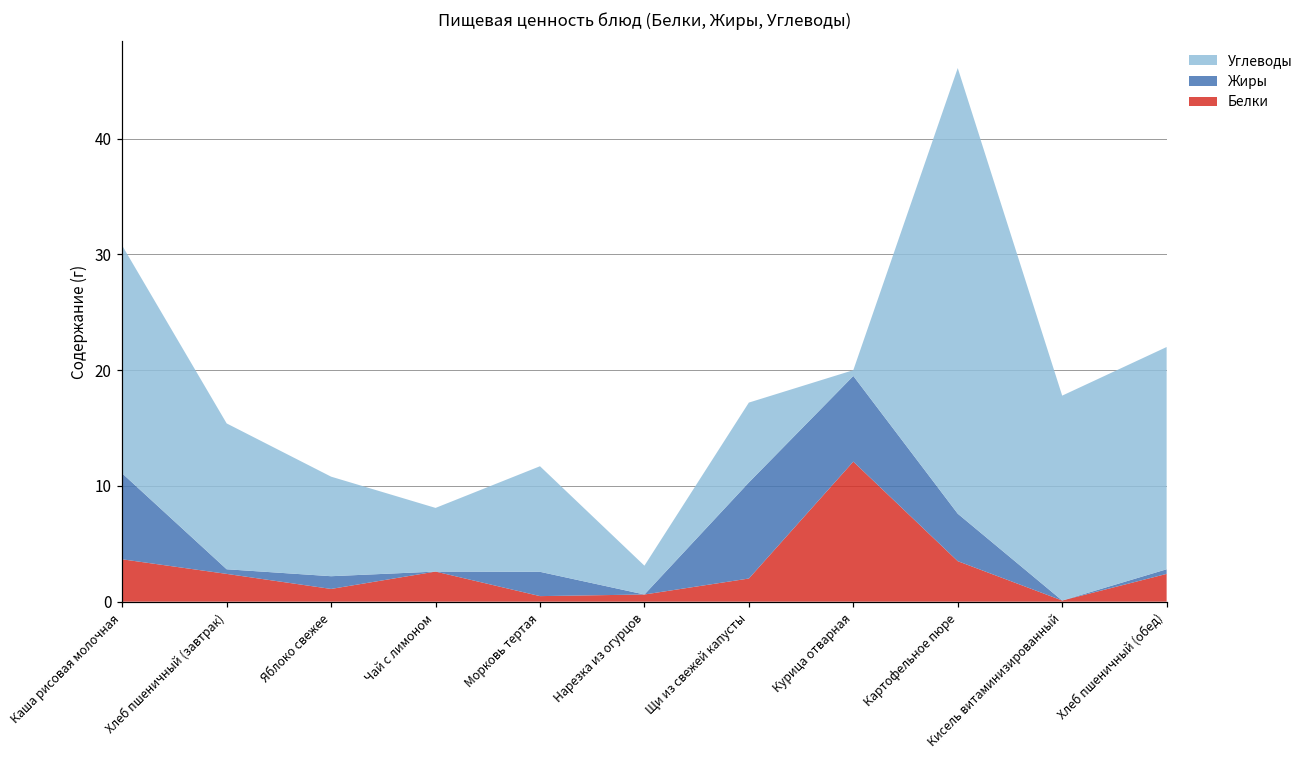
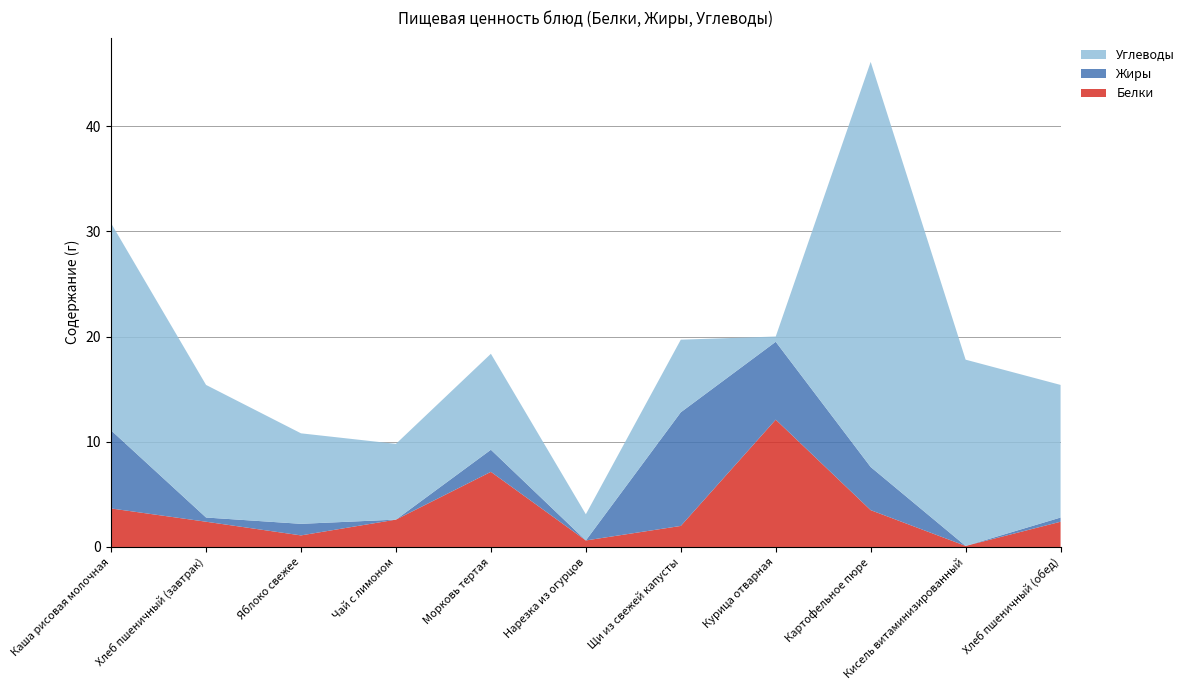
  {
    "Белки": {
      "Каша рисовая молочная": 3.7,
      "Хлеб пшеничный (завтрак)": 2.4,
      "Яблоко свежее": 1.1,
-     "Морковь тертая": 0.5,
+     "Морковь тертая": 7.1,
      "Щи из свежей капусты": 2.0,
      "Курица отварная": 12.1,
      "Картофельное пюре": 3.5,
      "Хлеб пшеничный (обед)": 2.4
    },
    "Жиры": {
      "Каша рисовая молочная": 7.4,
      "Хлеб пшеничный (завтрак)": 0.4,
      "Яблоко свежее": 1.1,
      "Морковь тертая": 2.1,
-     "Щи из свежей капусты": 8.3,
+     "Щи из свежей капусты": 10.8,
      "Курица отварная": 7.4,
      "Картофельное пюре": 4.1,
      "Хлеб пшеничный (обед)": 0.4
    },
    "Углеводы": {
      "Каша рисовая молочная": 19.7,
      "Хлеб пшеничный (завтрак)": 12.6,
      "Яблоко свежее": 8.6,
-     "Чай с лимоном": 5.5,
+     "Чай с лимоном": 7.2,
      "Морковь тертая": 9.1,
      "Нарезка из огурцов": 2.5,
      "Щи из свежей капусты": 6.9,
      "Курица отварная": 0.5,
      "Картофельное пюре": 38.5,
      "Кисель витаминизированный": 17.7,
-     "Хлеб пшеничный (обед)": 19.2
+     "Хлеб пшеничный (обед)": 12.6
    }
  }
